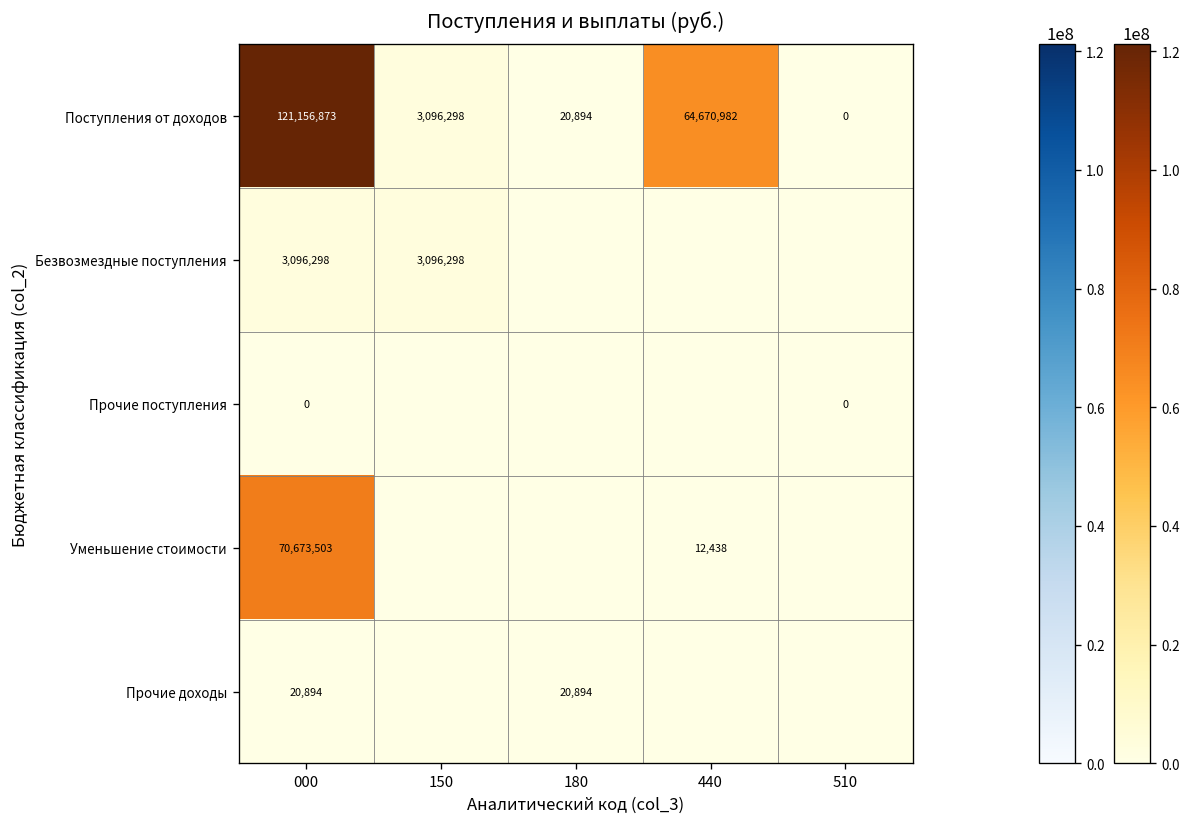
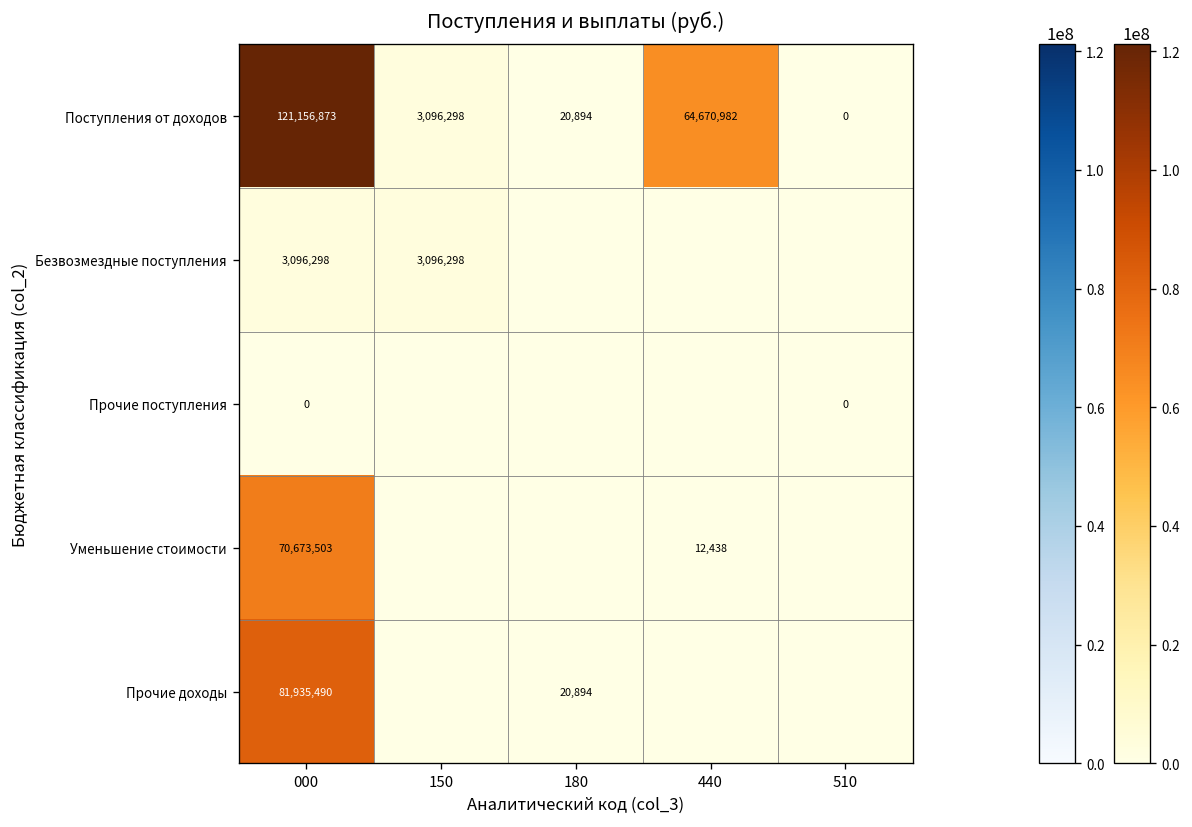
  {
    "Поступления от доходов": {
      "000": "121,156,873",
      "150": "3,096,298",
      "180": "20,894",
      "440": "64,670,982",
      "510": "0"
    },
    "Безвозмездные поступления": {
      "000": "3,096,298",
      "150": "3,096,298"
    },
    "Прочие поступления": {
      "000": "0",
      "510": "0"
    },
    "Уменьшение стоимости": {
      "000": "70,673,503",
      "440": "12,438"
    },
    "Прочие доходы": {
-     "000": "20,894",
+     "000": "81,935,490",
      "180": "20,894"
    }
  }
